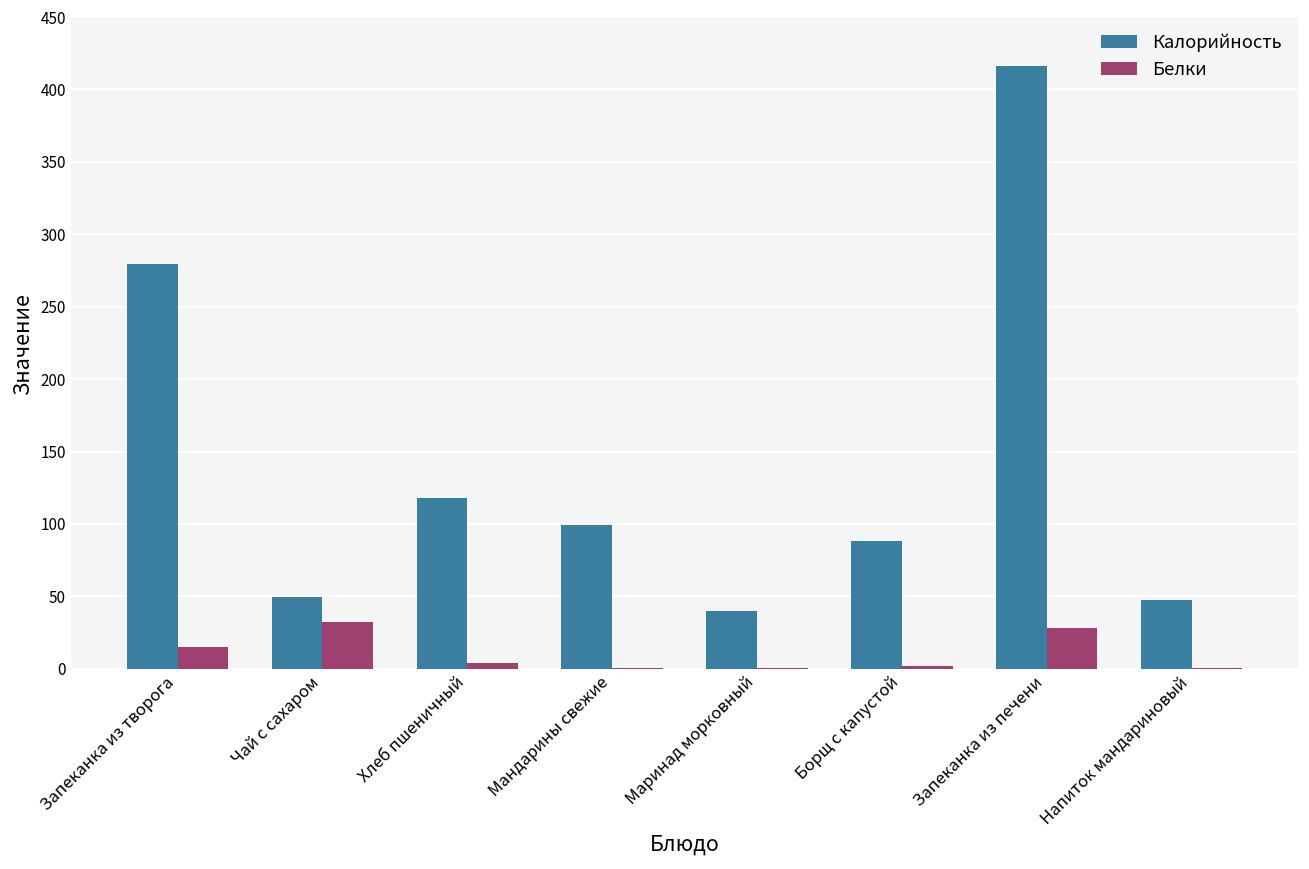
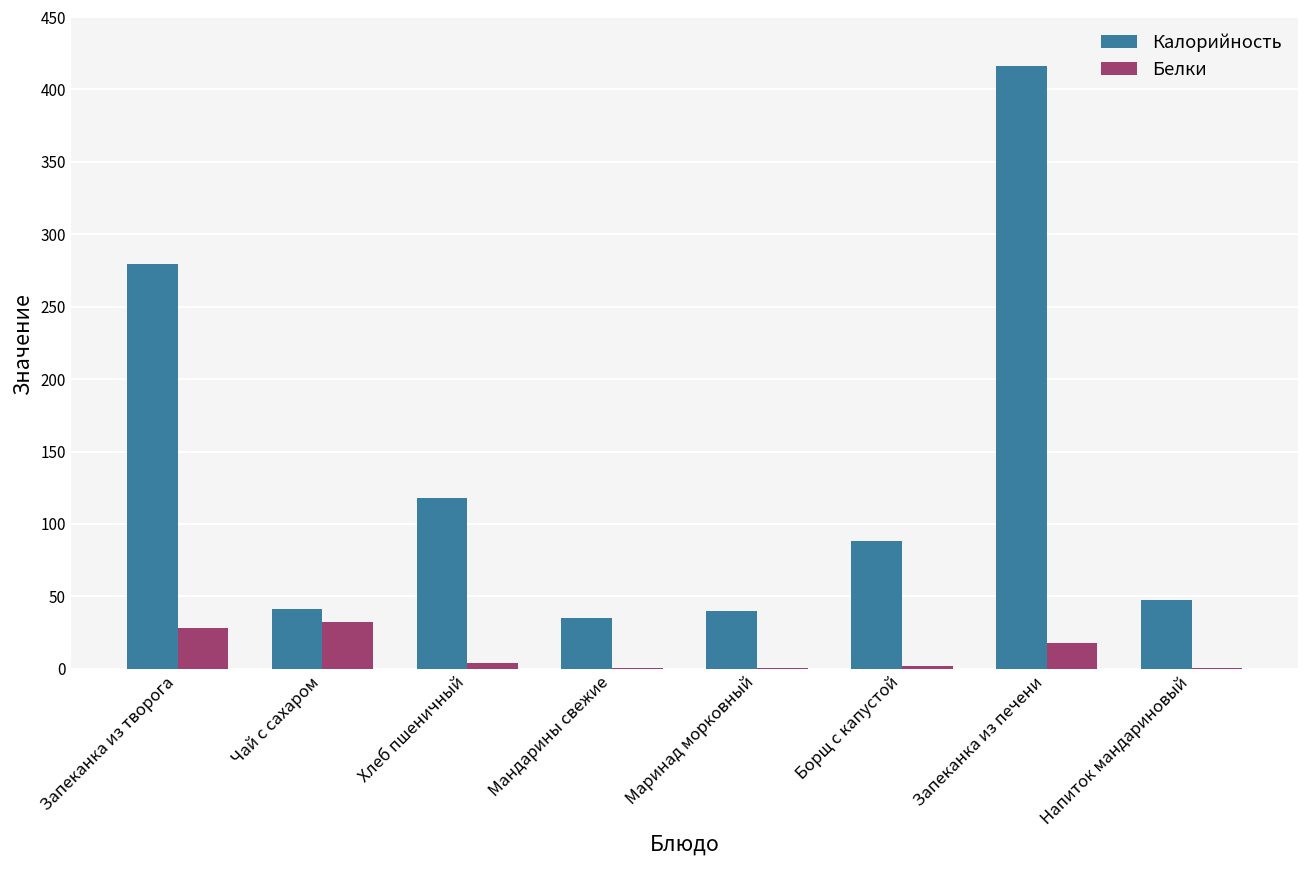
  {
    "Калорийность": {
      "Запеканка из творога": 280,
-     "Чай с сахаром": 50,
+     "Чай с сахаром": 41,
      "Хлеб пшеничный": 118,
-     "Мандарины свежие": 99,
+     "Мандарины свежие": 35,
      "Маринад морковный": 40,
      "Борщ с капустой": 88,
      "Запеканка из печени": 416,
      "Напиток мандариновый": 48
    },
    "Белки": {
-     "Запеканка из творога": 15,
+     "Запеканка из творога": 28,
      "Чай с сахаром": 32,
      "Хлеб пшеничный": 4,
-     "Запеканка из печени": 28
+     "Запеканка из печени": 17
    }
  }
